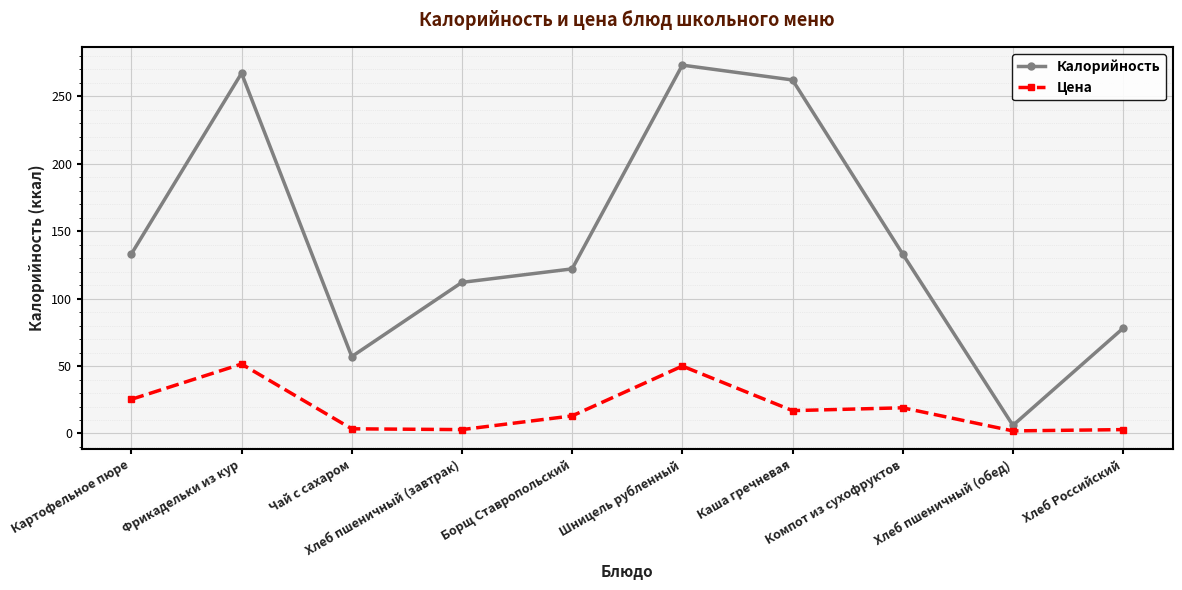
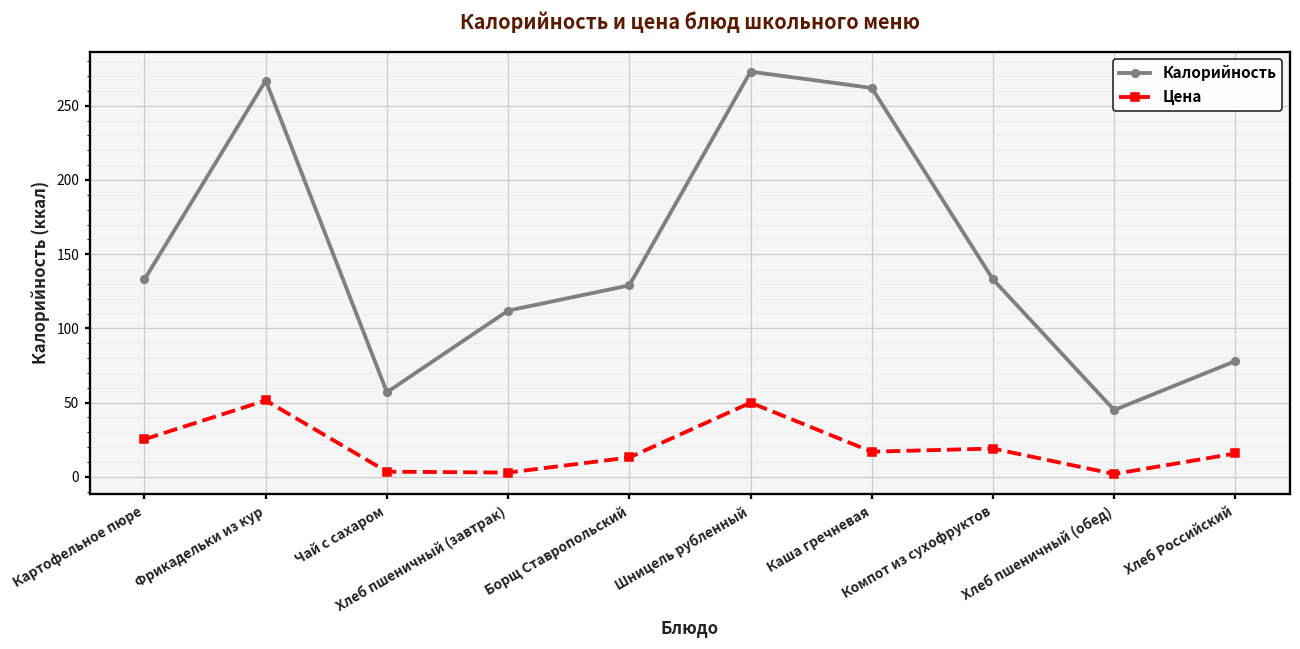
  {
    "Калорийность": {
      "Картофельное пюре": 133,
      "Фрикадельки из кур": 267,
      "Чай с сахаром": 57,
      "Хлеб пшеничный (завтрак)": 112,
-     "Борщ Ставропольский": 122,
+     "Борщ Ставропольский": 129,
      "Шницель рубленный": 273,
      "Каша гречневая": 262,
      "Компот из сухофруктов": 133,
-     "Хлеб пшеничный (обед)": 6,
+     "Хлеб пшеничный (обед)": 45,
      "Хлеб Российский": 78
    },
    "Цена": {
      "Картофельное пюре": 25,
      "Фрикадельки из кур": 51,
      "Чай с сахаром": 3,
      "Хлеб пшеничный (завтрак)": 3,
      "Борщ Ставропольский": 13,
      "Шницель рубленный": 50,
      "Каша гречневая": 17,
      "Компот из сухофруктов": 19,
      "Хлеб пшеничный (обед)": 2,
-     "Хлеб Российский": 3
+     "Хлеб Российский": 16
    }
  }
